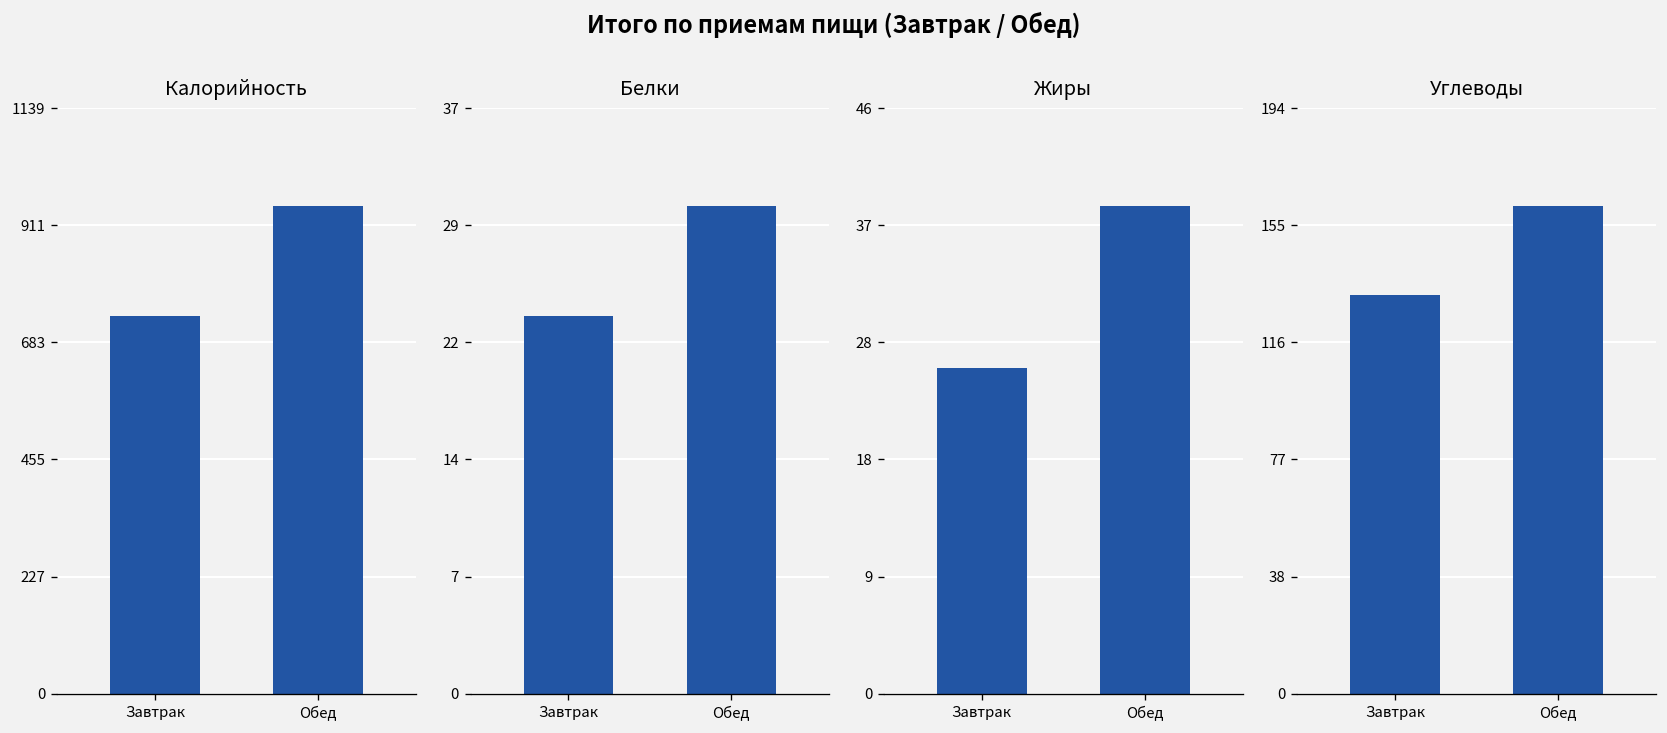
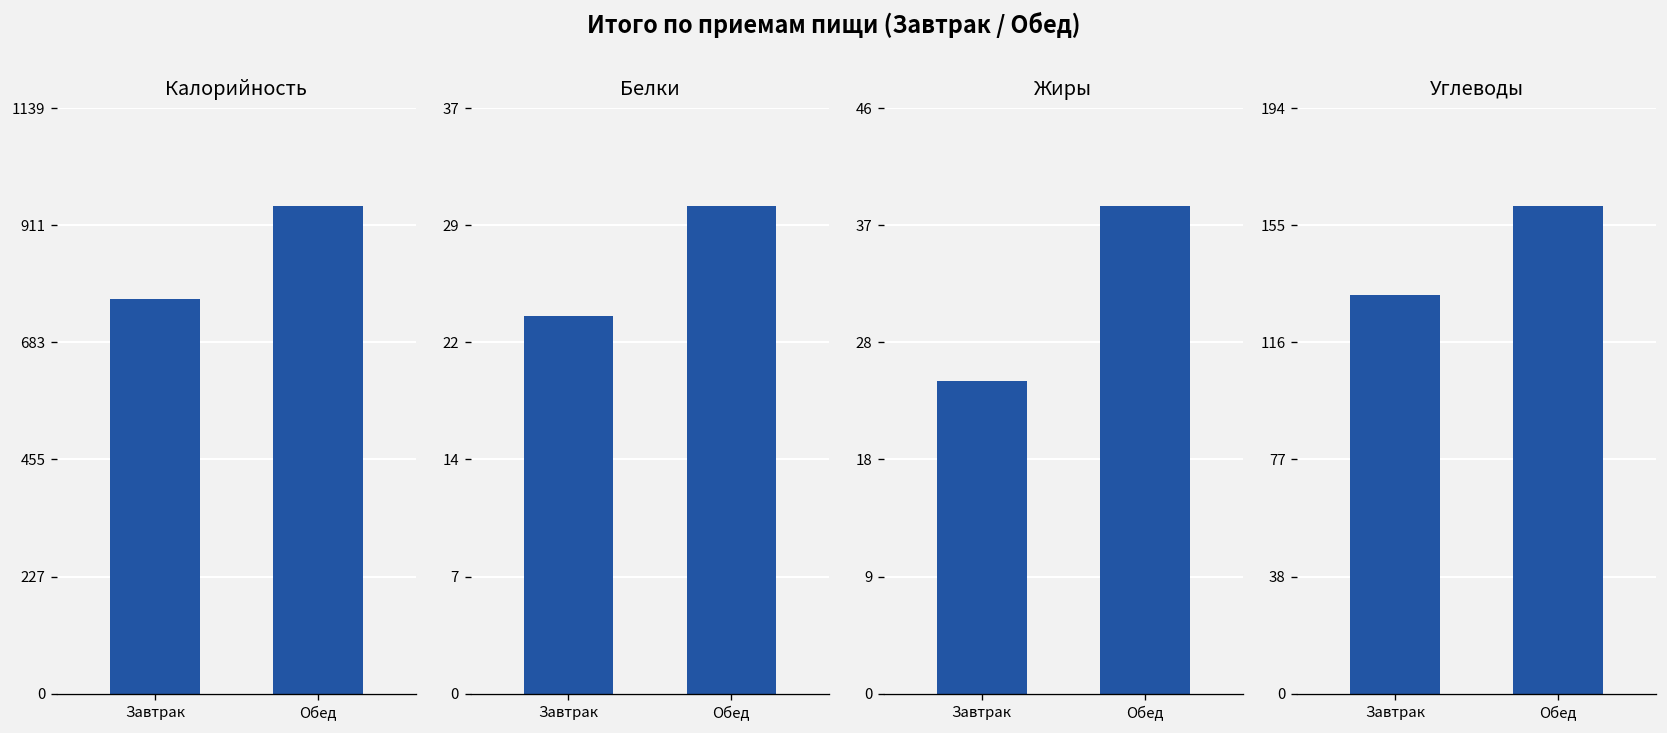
  {
    "Калорийность": {
-     "Завтрак": 740,
+     "Завтрак": 770,
      "Обед": 950
    },
    "Белки": {
      "Завтрак": 24.0,
      "Обед": 31.0
    },
    "Жиры": {
-     "Завтрак": 26,
+     "Завтрак": 25,
      "Обед": 39
    },
    "Углеводы": {
      "Завтрак": 132,
      "Обед": 162
    }
  }
